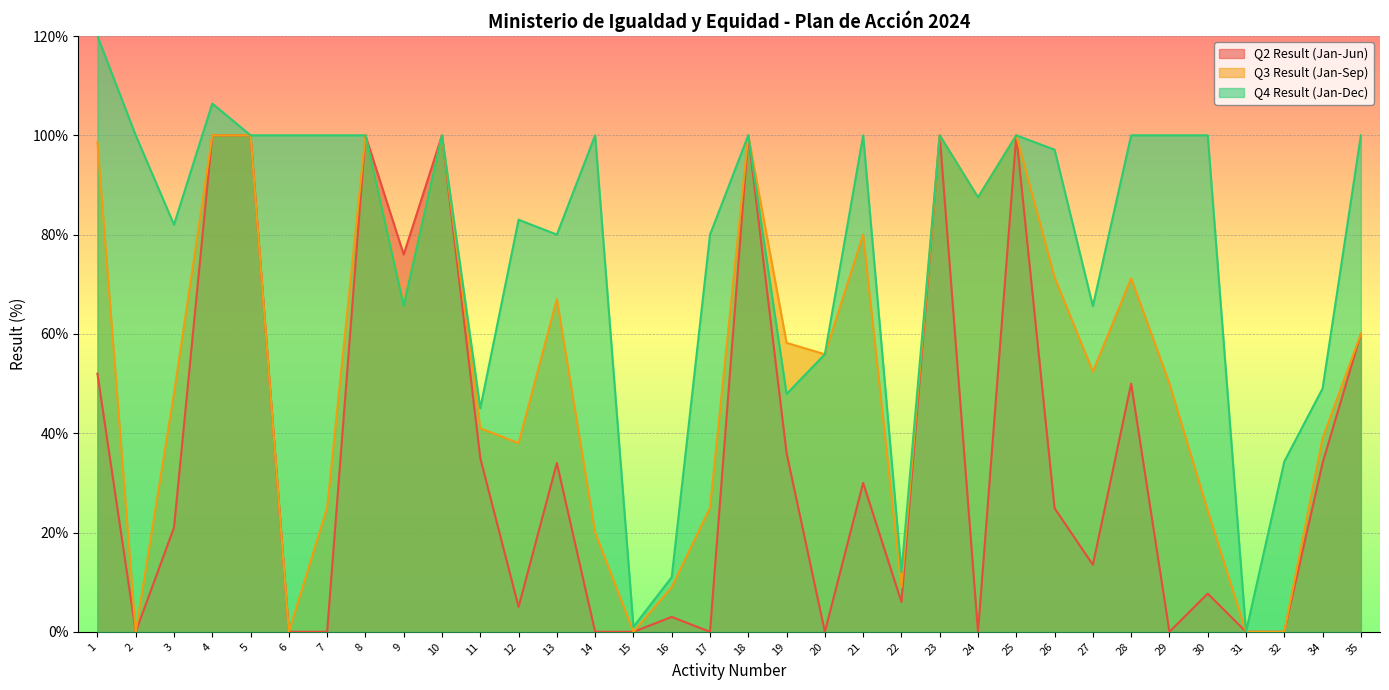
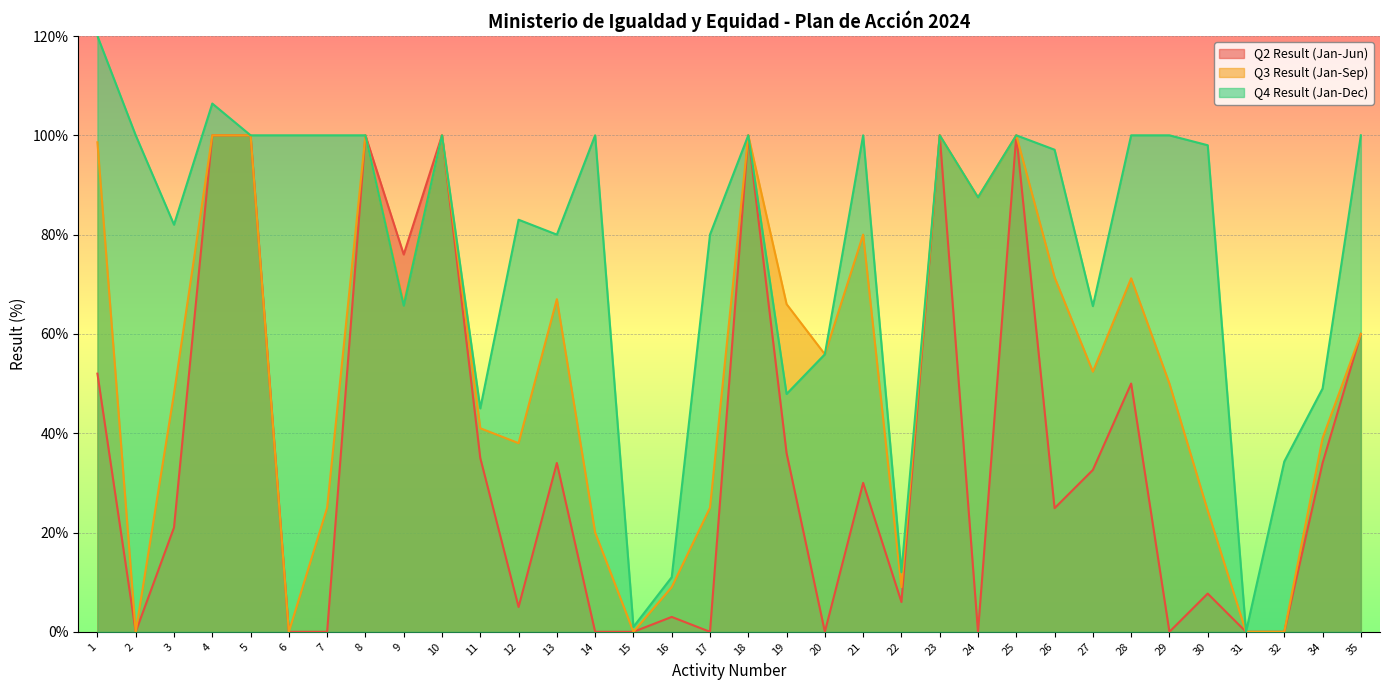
  {
    "Q2 Result (Jan-Jun)": {
      "1": "52%",
      "3": "21%",
      "7": "0%",
      "9": "76%",
      "11": "35%",
      "12": "5%",
      "13": "34%",
      "14": "0%",
      "16": "3%",
      "17": "0%",
      "19": "36%",
      "20": "0%",
      "21": "30%",
      "22": "6%",
      "24": "0%",
      "26": "25%",
-     "27": "14%",
+     "27": "33%",
      "28": "50%",
      "29": "0%",
      "30": "8%",
      "34": "34%"
    },
    "Q3 Result (Jan-Sep)": {
      "1": "99%",
      "3": "48%",
      "7": "25%",
      "11": "41%",
      "12": "38%",
      "13": "67%",
      "14": "20%",
      "16": "9%",
      "17": "25%",
-     "19": "58%",
+     "19": "66%",
      "21": "80%",
      "22": "9%",
      "26": "71%",
      "27": "52%",
      "28": "71%",
      "29": "50%",
      "30": "24%",
      "34": "39%"
    },
    "Q4 Result (Jan-Dec)": {
      "1": "120%",
      "2": "100%",
      "3": "82%",
      "4": "106%",
      "6": "100%",
      "7": "100%",
      "11": "45%",
      "12": "83%",
      "13": "80%",
      "14": "100%",
      "15": "1%",
      "16": "11%",
      "17": "80%",
      "19": "48%",
      "21": "100%",
      "22": "12%",
      "26": "97%",
      "27": "66%",
      "28": "100%",
      "29": "100%",
-     "30": "100%",
+     "30": "98%",
      "32": "34%",
      "34": "49%",
      "35": "100%"
    }
  }
